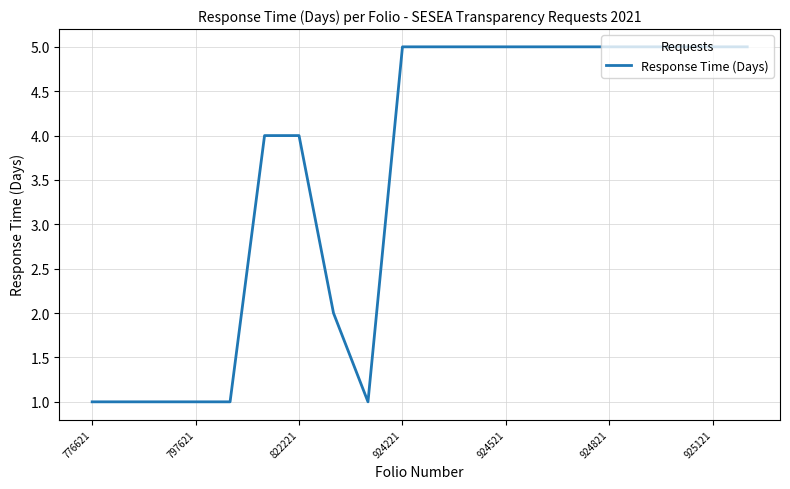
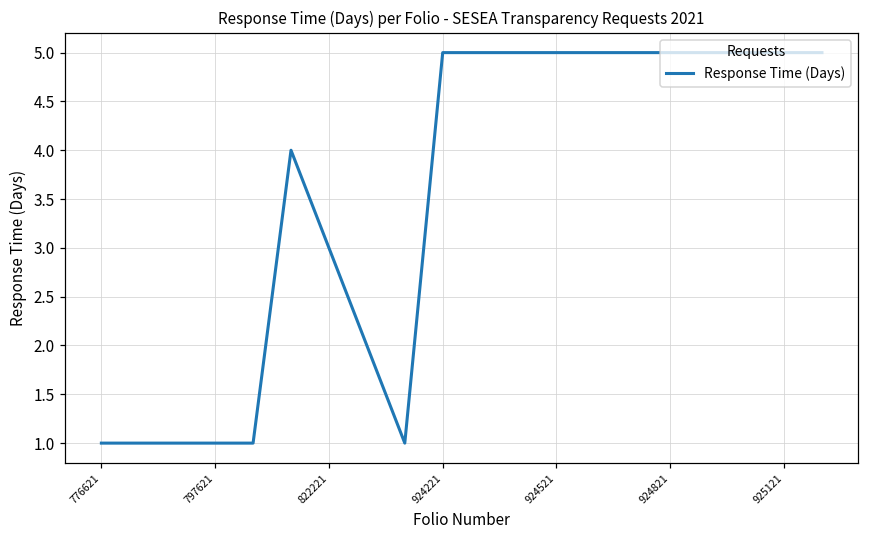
  {
    "776621": 1,
    "797621": 1,
-   "822221": 4,
+   "822221": 3,
    "924221": 5,
    "924521": 5
  }
